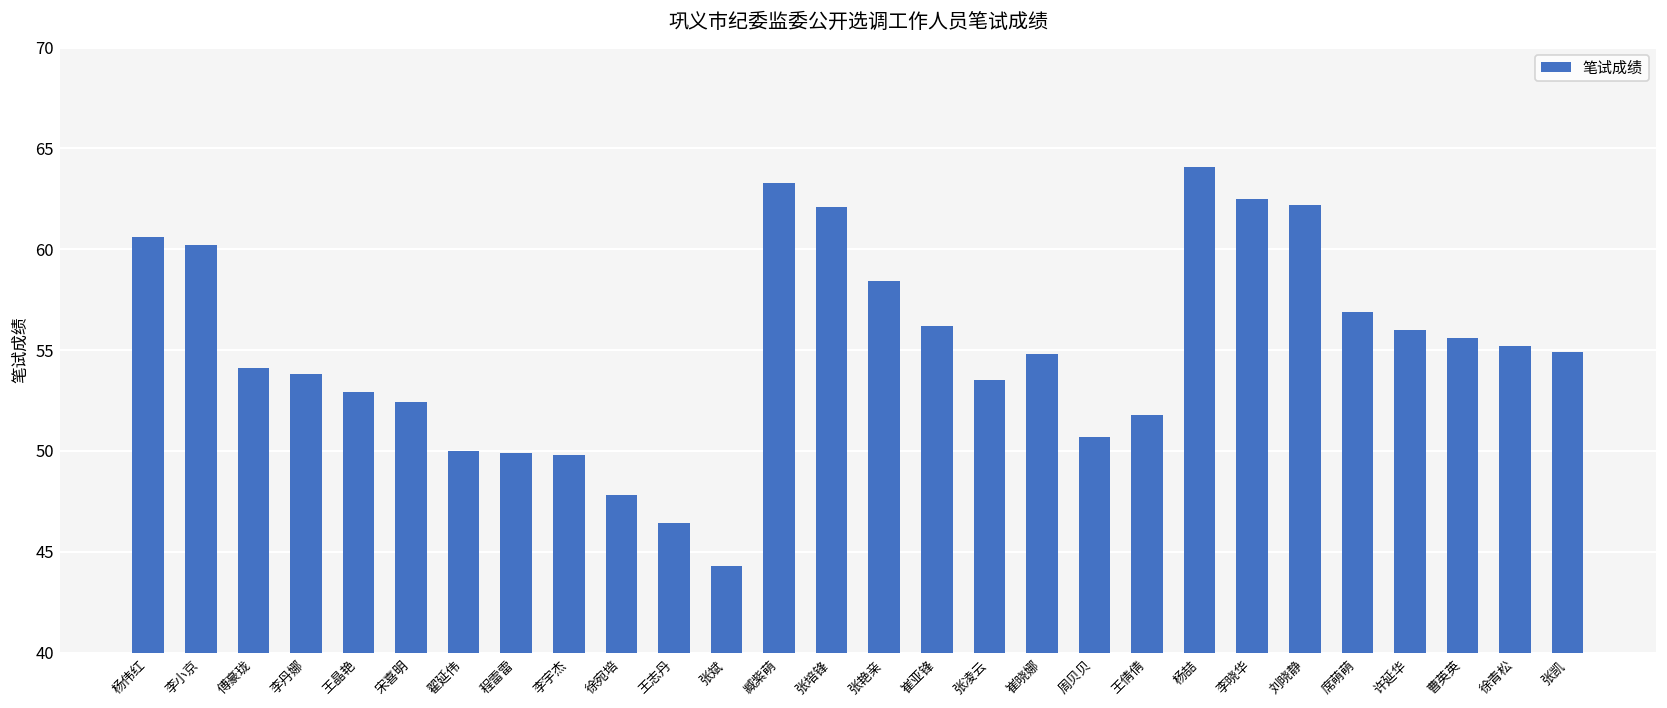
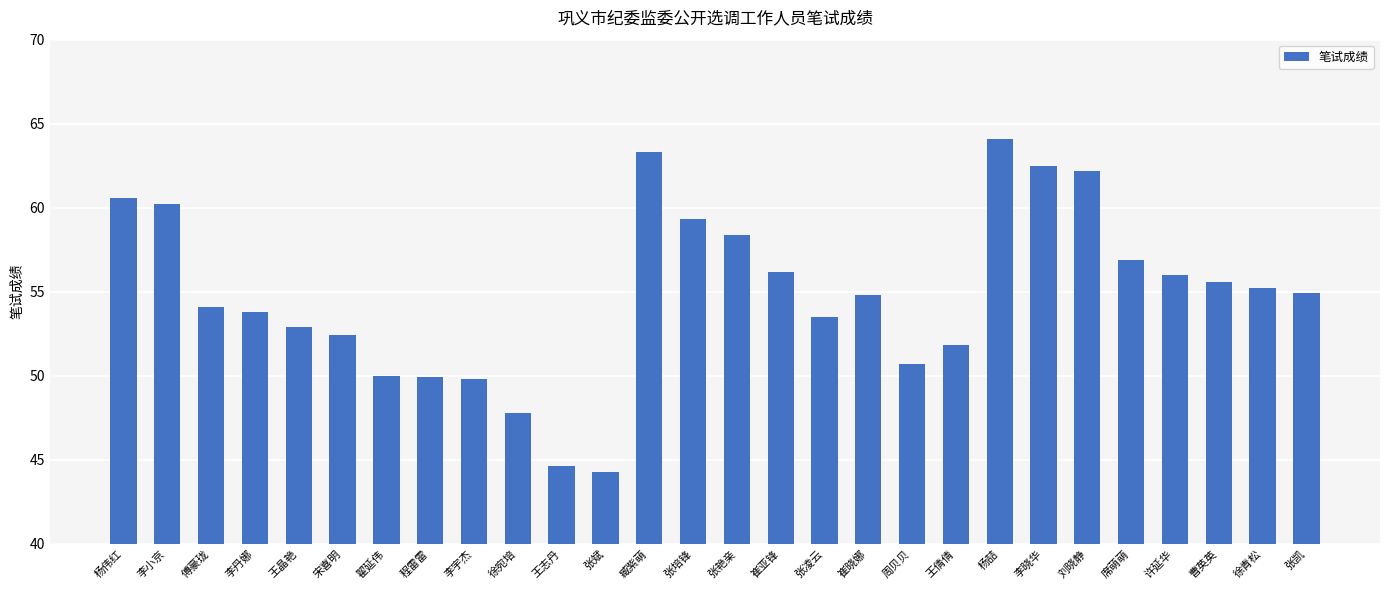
  {
    "杨伟红": 60.6,
    "李小京": 60.2,
    "傅豪珑": 54.1,
    "李丹娜": 53.8,
    "王晶艳": 52.9,
    "宋喜明": 52.4,
    "翟延伟": 50.0,
    "程雷雷": 49.9,
    "李宇杰": 49.8,
    "徐宛培": 47.8,
-   "王志丹": 46.4,
+   "王志丹": 44.6,
    "张斌": 44.3,
    "臧紫萌": 63.3,
-   "张培锋": 62.1,
+   "张培锋": 59.3,
    "张艳亲": 58.4,
    "崔亚锋": 56.2,
    "张凌云": 53.5,
    "崔晓娜": 54.8,
    "周贝贝": 50.7,
    "王倩倩": 51.8,
    "杨喆": 64.1,
    "李晓华": 62.5,
    "刘晓静": 62.2,
    "席萌萌": 56.9,
    "许延华": 56.0,
    "曹英英": 55.6,
    "徐青松": 55.2,
    "张凯": 54.9
  }
